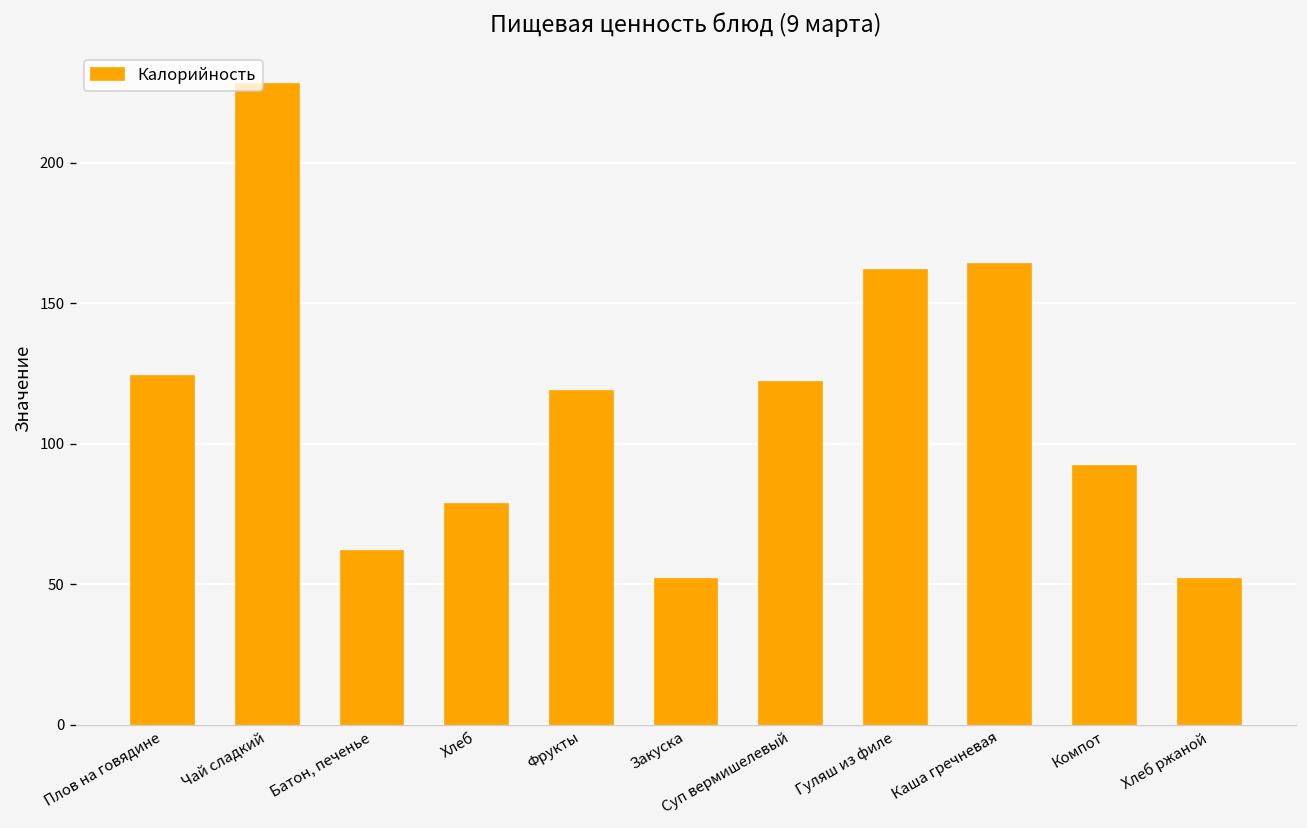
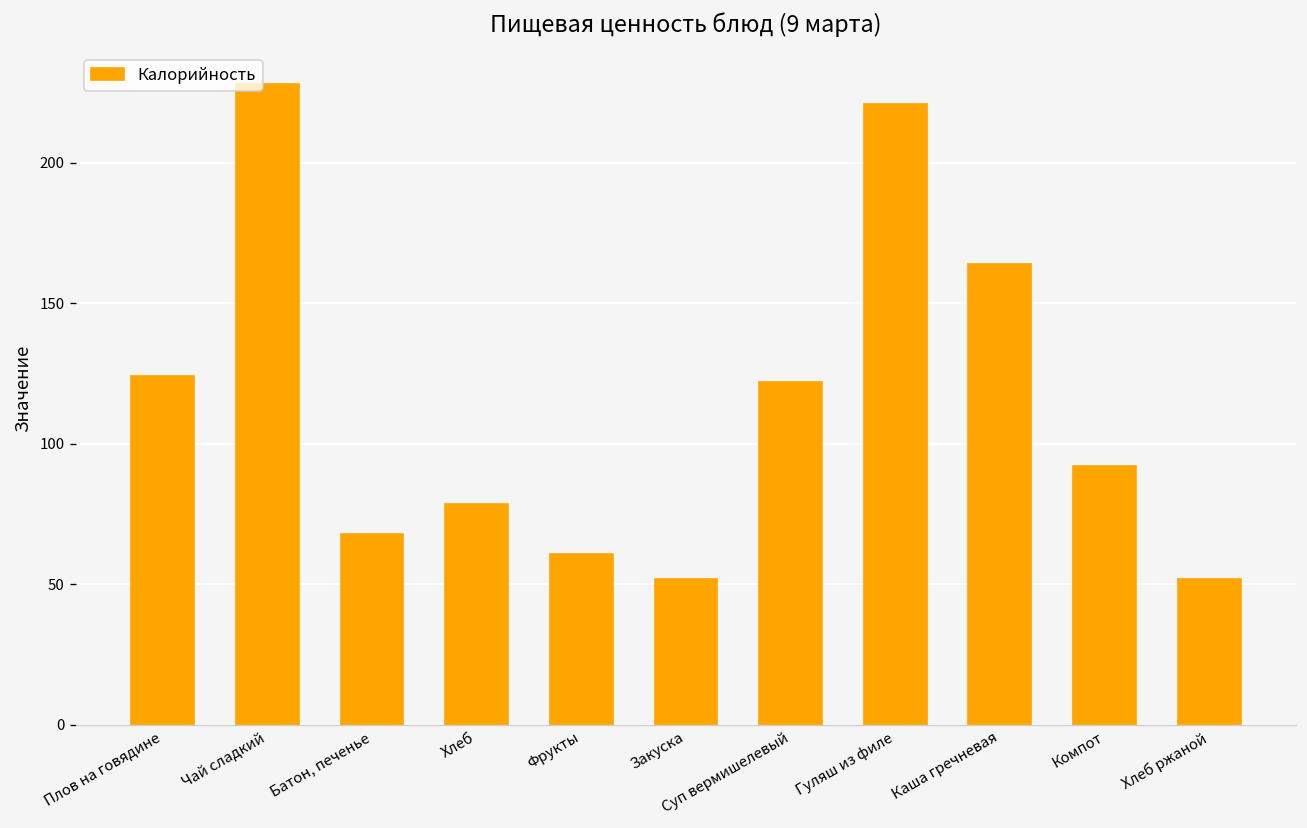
  {
    "Плов на говядине": 124,
    "Чай сладкий": 228,
-   "Батон, печенье": 62,
+   "Батон, печенье": 68,
    "Хлеб": 79,
-   "Фрукты": 119,
+   "Фрукты": 61,
    "Закуска": 52,
    "Суп вермишелевый": 122,
-   "Гуляш из филе": 162,
+   "Гуляш из филе": 221,
    "Каша гречневая": 164,
    "Компот": 92,
    "Хлеб ржаной": 52
  }
